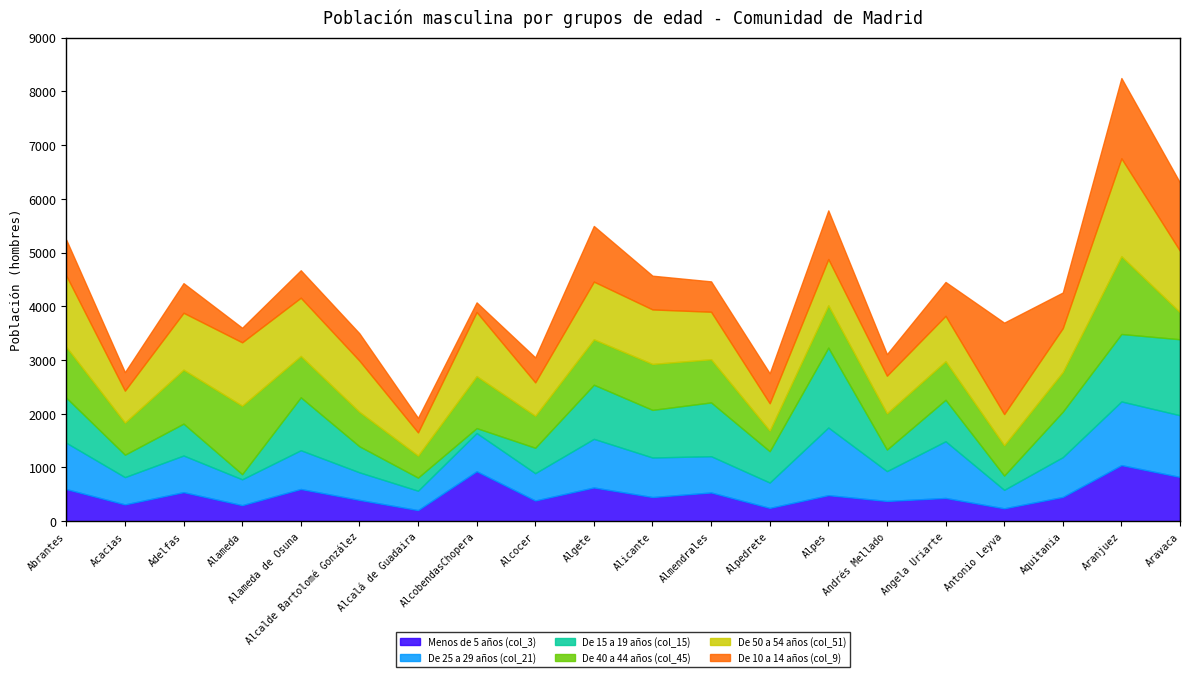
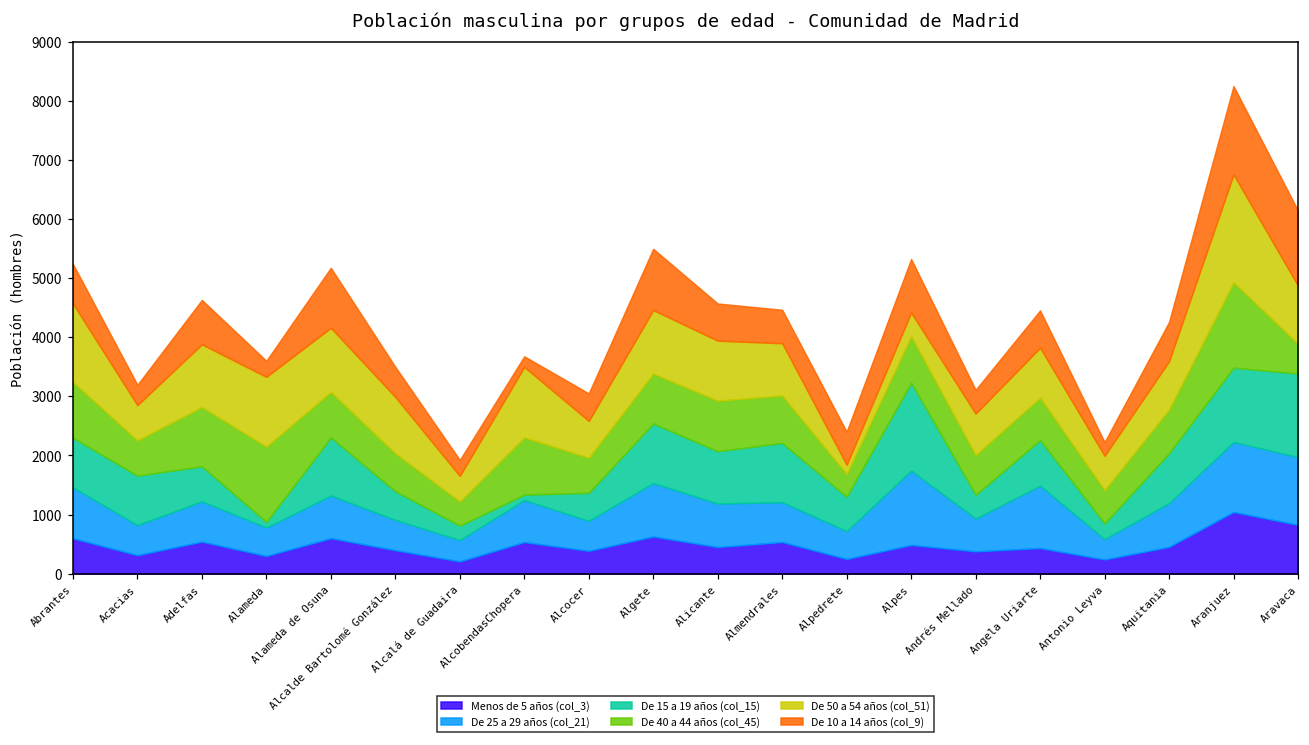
  {
    "Menos de 5 años (col_3)": {
      "Abrantes": 600,
      "Acacias": 300,
      "Adelfas": 500,
      "Alameda": 300,
      "Alameda de Osuna": 600,
      "Alcalde Bartolomé González": 400,
      "Alcalá de Guadaira": 200,
-     "AlcobendasChopera": 900,
+     "AlcobendasChopera": 500,
      "Alcocer": 400,
      "Algete": 600,
      "Alicante": 500,
      "Almendrales": 500,
      "Alpedrete": 200,
      "Alpes": 500,
      "Andrés Mellado": 400,
      "Angela Uriarte": 400,
      "Antonio Leyva": 200,
      "Aquitania": 500,
      "Aranjuez": 1000,
      "Aravaca": 800
    },
    "De 25 a 29 años (col_21)": {
      "Abrantes": 900,
      "Acacias": 500,
      "Adelfas": 700,
      "Alameda": 500,
      "Alameda de Osuna": 700,
      "Alcalde Bartolomé González": 500,
      "Alcalá de Guadaira": 400,
      "AlcobendasChopera": 700,
      "Alcocer": 500,
      "Algete": 900,
      "Alicante": 700,
      "Almendrales": 700,
      "Alpedrete": 500,
      "Alpes": 1300,
      "Andrés Mellado": 600,
      "Angela Uriarte": 1100,
      "Antonio Leyva": 300,
      "Aquitania": 700,
      "Aranjuez": 1200,
      "Aravaca": 1100
    },
    "De 15 a 19 años (col_15)": {
      "Abrantes": 800,
-     "Acacias": 400,
+     "Acacias": 800,
      "Adelfas": 600,
      "Alameda": 100,
      "Alameda de Osuna": 1000,
      "Alcalde Bartolomé González": 500,
      "Alcalá de Guadaira": 200,
      "AlcobendasChopera": 100,
      "Alcocer": 500,
      "Algete": 1000,
      "Alicante": 900,
      "Almendrales": 1000,
      "Alpedrete": 600,
      "Alpes": 1500,
      "Andrés Mellado": 400,
      "Angela Uriarte": 800,
      "Antonio Leyva": 300,
      "Aquitania": 800,
      "Aranjuez": 1300,
      "Aravaca": 1400
    },
    "De 40 a 44 años (col_45)": {
      "Abrantes": 900,
      "Acacias": 600,
      "Adelfas": 1000,
      "Alameda": 1300,
      "Alameda de Osuna": 800,
      "Alcalde Bartolomé González": 600,
      "Alcalá de Guadaira": 400,
      "AlcobendasChopera": 1000,
      "Alcocer": 600,
      "Algete": 800,
      "Alicante": 900,
      "Almendrales": 800,
      "Alpedrete": 400,
      "Alpes": 800,
      "Andrés Mellado": 700,
      "Angela Uriarte": 700,
      "Antonio Leyva": 600,
      "Aquitania": 700,
      "Aranjuez": 1400,
      "Aravaca": 500
    },
    "De 50 a 54 años (col_51)": {
      "Abrantes": 1300,
      "Acacias": 600,
      "Adelfas": 1100,
      "Alameda": 1200,
      "Alameda de Osuna": 1100,
      "Alcalde Bartolomé González": 1000,
      "Alcalá de Guadaira": 400,
      "AlcobendasChopera": 1200,
      "Alcocer": 600,
      "Algete": 1100,
      "Alicante": 1000,
      "Almendrales": 900,
-     "Alpedrete": 500,
-     "Alpes": 900,
+     "Alpedrete": 200,
+     "Alpes": 400,
      "Andrés Mellado": 700,
      "Angela Uriarte": 800,
      "Antonio Leyva": 600,
      "Aquitania": 800,
      "Aranjuez": 1800,
-     "Aravaca": 1100
+     "Aravaca": 1000
    },
    "De 10 a 14 años (col_9)": {
      "Abrantes": 700,
      "Acacias": 300,
-     "Adelfas": 600,
+     "Adelfas": 800,
      "Alameda": 300,
-     "Alameda de Osuna": 500,
+     "Alameda de Osuna": 1000,
      "Alcalde Bartolomé González": 500,
      "Alcalá de Guadaira": 300,
      "AlcobendasChopera": 200,
      "Alcocer": 500,
      "Algete": 1000,
      "Alicante": 600,
      "Almendrales": 600,
      "Alpedrete": 600,
      "Alpes": 900,
      "Andrés Mellado": 400,
      "Angela Uriarte": 600,
-     "Antonio Leyva": 1700,
+     "Antonio Leyva": 200,
      "Aquitania": 700,
      "Aranjuez": 1500,
      "Aravaca": 1300
    }
  }
